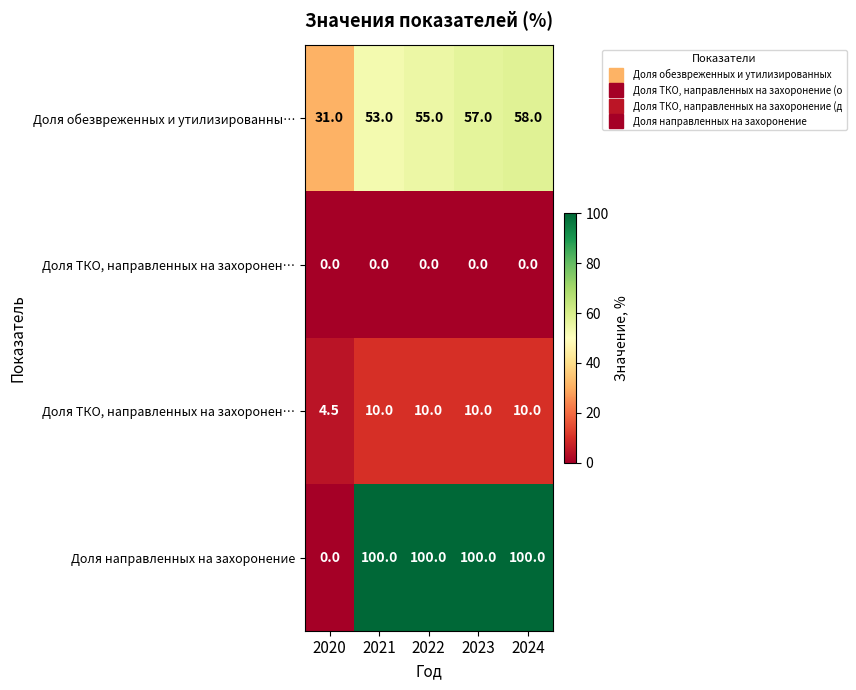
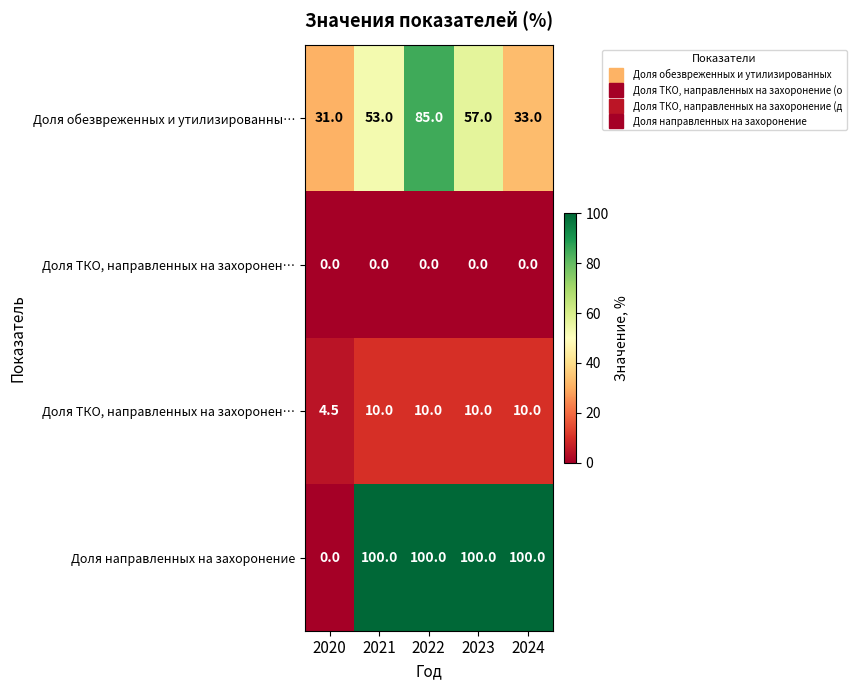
  {
    "Доля обезвреженных и утилизированны…": {
      "2020": 31.0,
      "2021": 53.0,
-     "2022": 55.0,
+     "2022": 85.0,
      "2023": 57.0,
-     "2024": 58.0
+     "2024": 33.0
    },
    "Доля направленных на захоронение": {
      "2020": 0.0,
      "2021": 100.0,
      "2022": 100.0,
      "2023": 100.0,
      "2024": 100.0
    }
  }
